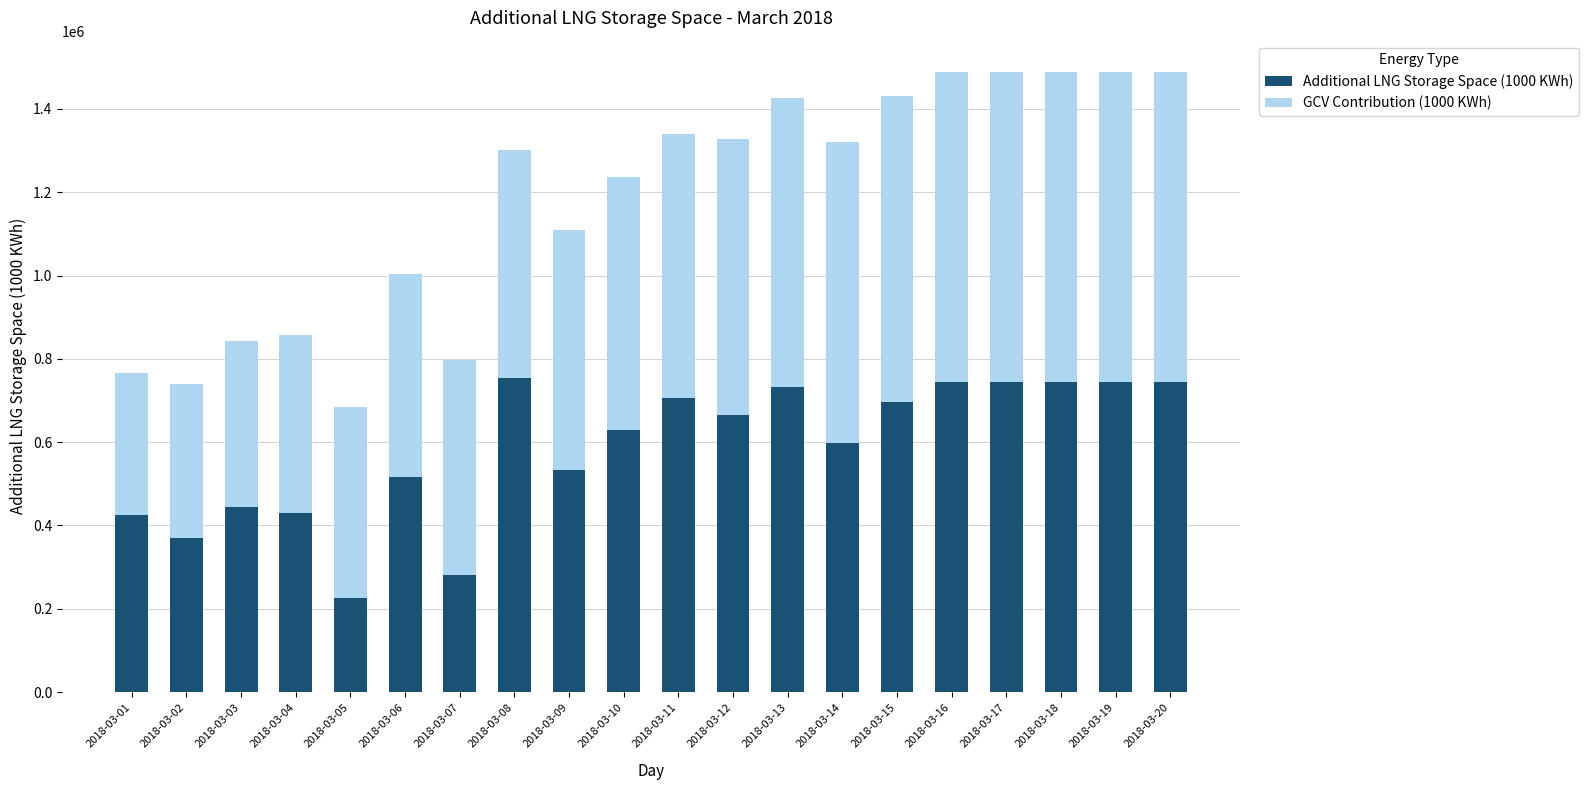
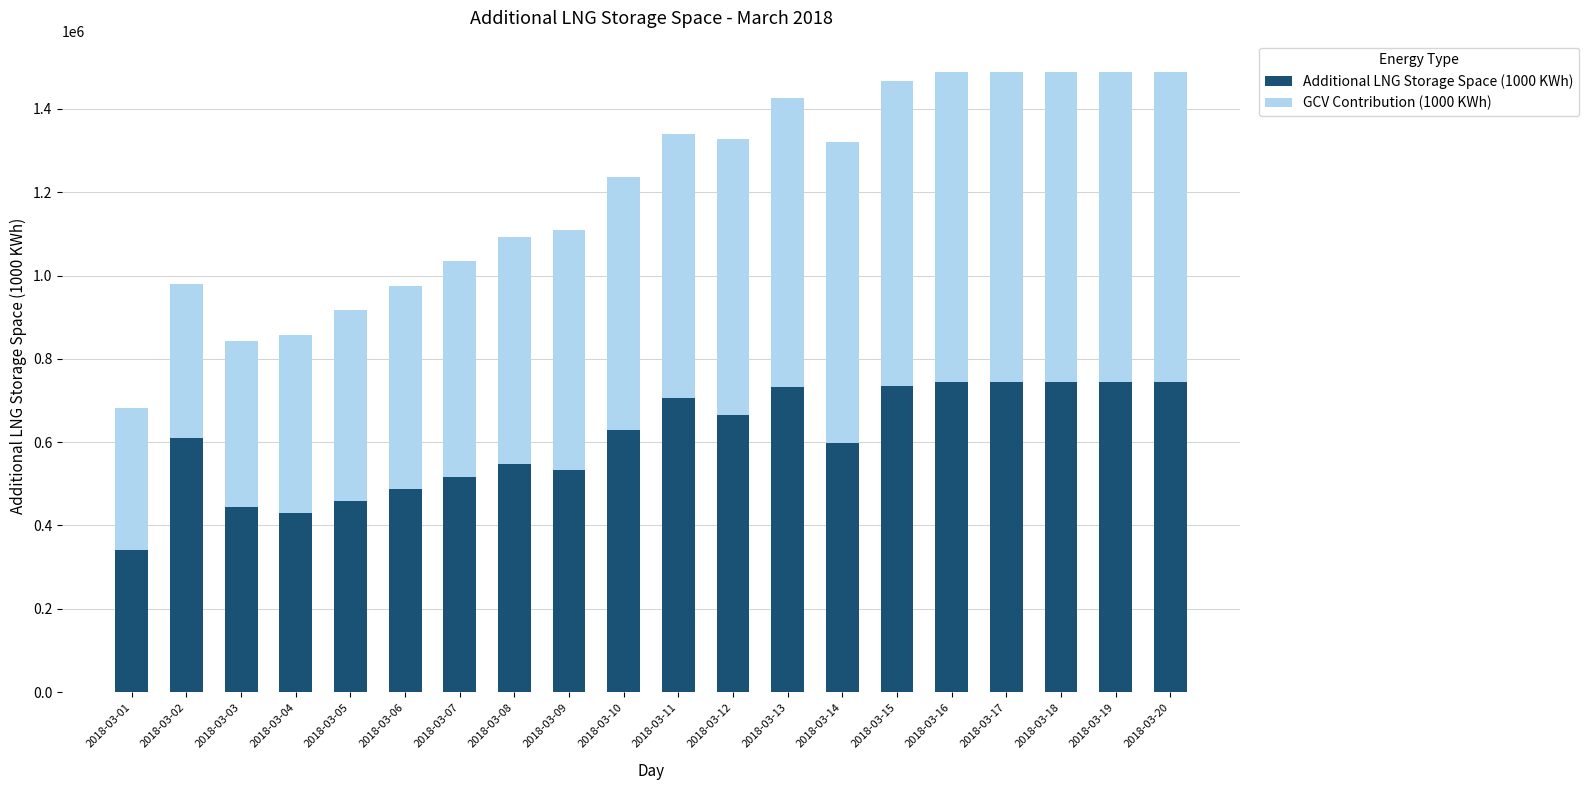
  {
    "Additional LNG Storage Space (1000 KWh)": {
-     "2018-03-01": 430000,
-     "2018-03-02": 370000,
+     "2018-03-01": 340000,
+     "2018-03-02": 610000,
      "2018-03-03": 440000,
      "2018-03-04": 430000,
-     "2018-03-05": 230000,
-     "2018-03-06": 520000,
-     "2018-03-07": 280000,
-     "2018-03-08": 750000,
+     "2018-03-05": 460000,
+     "2018-03-06": 490000,
+     "2018-03-07": 520000,
+     "2018-03-08": 550000,
      "2018-03-09": 530000,
      "2018-03-10": 630000,
      "2018-03-11": 700000,
      "2018-03-12": 660000,
      "2018-03-13": 730000,
      "2018-03-14": 600000,
-     "2018-03-15": 700000,
+     "2018-03-15": 730000,
      "2018-03-16": 740000,
      "2018-03-17": 740000,
      "2018-03-18": 740000,
      "2018-03-19": 740000,
      "2018-03-20": 740000
    },
    "GCV Contribution (1000 KWh)": {
      "2018-03-01": 340000,
      "2018-03-02": 370000,
      "2018-03-03": 400000,
      "2018-03-04": 430000,
      "2018-03-05": 460000,
      "2018-03-06": 490000,
      "2018-03-07": 520000,
      "2018-03-08": 550000,
      "2018-03-09": 580000,
      "2018-03-10": 610000,
      "2018-03-11": 630000,
      "2018-03-12": 660000,
      "2018-03-13": 690000,
      "2018-03-14": 720000,
      "2018-03-15": 730000,
      "2018-03-16": 740000,
      "2018-03-17": 740000,
      "2018-03-18": 740000,
      "2018-03-19": 740000,
      "2018-03-20": 740000
    }
  }
